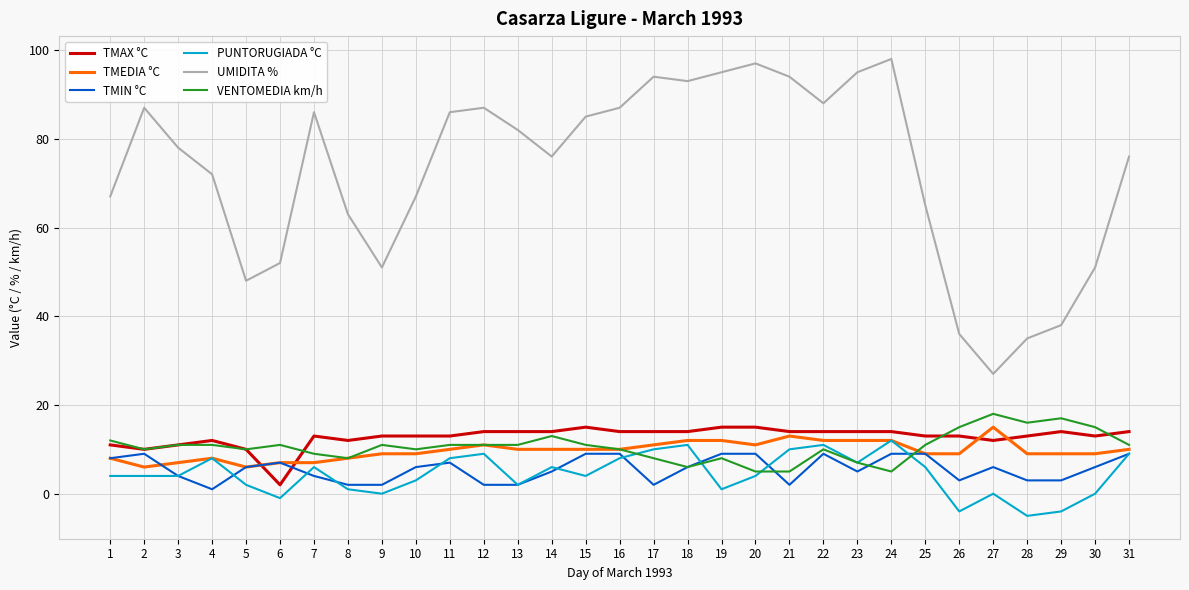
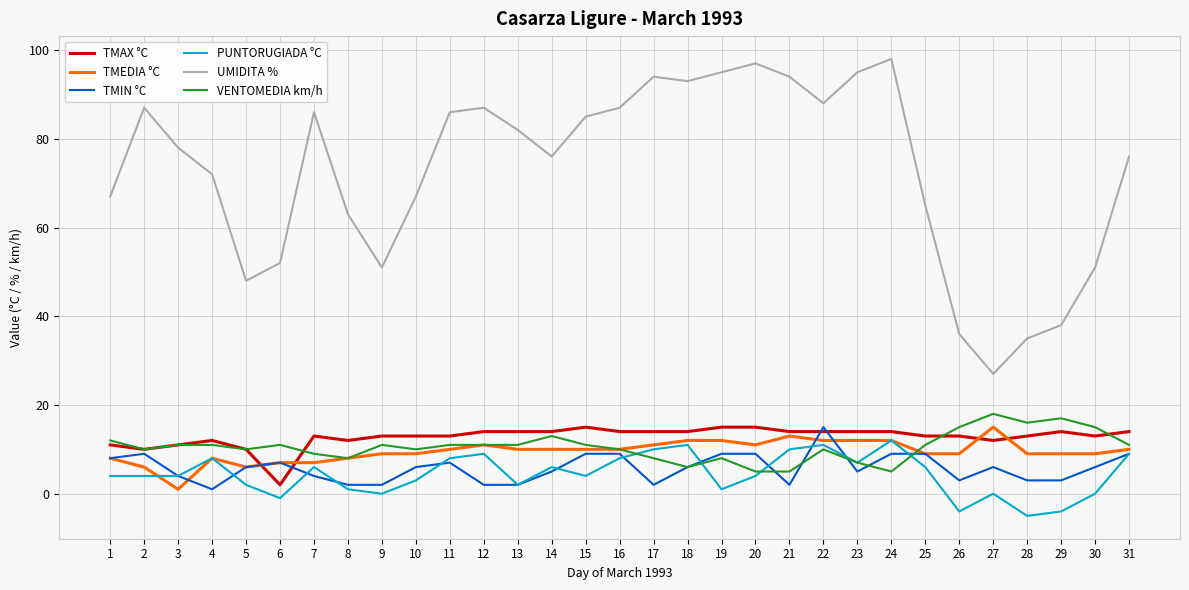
  {
    "TMAX °C": {
      "1": 11,
      "4": 12,
      "6": 2,
      "7": 13,
      "8": 12,
      "9": 13,
      "10": 13,
      "11": 13,
      "12": 14,
      "13": 14,
      "14": 14,
      "15": 15,
      "16": 14,
      "17": 14,
      "18": 14,
      "19": 15,
      "20": 15,
      "21": 14,
      "22": 14,
      "23": 14,
      "24": 14,
      "25": 13,
      "26": 13,
      "27": 12,
      "28": 13,
      "29": 14,
      "30": 13,
      "31": 14
    },
    "TMEDIA °C": {
      "2": 6,
-     "3": 7,
+     "3": 1,
      "7": 7,
      "9": 9,
      "10": 9,
      "11": 10,
      "13": 10,
      "14": 10,
      "15": 10,
      "17": 11,
      "18": 12,
      "19": 12,
      "20": 11,
      "21": 13,
      "22": 12,
      "23": 12,
      "26": 9,
      "27": 15,
      "28": 9,
      "29": 9,
      "30": 9,
      "31": 10
    },
    "TMIN °C": {
      "2": 9,
      "4": 1,
      "7": 4,
      "8": 2,
      "9": 2,
      "10": 6,
      "11": 7,
      "12": 2,
      "14": 5,
      "15": 9,
      "16": 9,
      "17": 2,
      "19": 9,
      "20": 9,
      "21": 2,
-     "22": 9,
+     "22": 15,
      "23": 5,
      "24": 9,
      "26": 3,
      "27": 6,
      "28": 3,
      "29": 3,
      "30": 6
    },
    "PUNTORUGIADA °C": {
      "1": 4,
      "2": 4,
      "5": 2,
      "6": -1,
      "7": 6,
      "8": 1,
      "9": 0,
      "10": 3,
      "11": 8,
      "12": 9,
      "14": 6,
      "15": 4,
      "16": 8,
      "17": 10,
      "18": 11,
      "19": 1,
      "20": 4,
      "21": 10,
      "22": 11,
      "25": 6,
      "26": -4,
      "27": 0,
      "28": -5,
      "29": -4,
      "30": 0
    },
    "UMIDITA %": {
      "1": 67,
      "2": 87,
      "3": 78,
      "4": 72,
      "5": 48,
      "6": 52,
      "7": 86,
      "8": 63,
      "9": 51,
      "10": 67,
      "11": 86,
      "12": 87,
      "13": 82,
      "14": 76,
      "15": 85,
      "16": 87,
      "17": 94,
      "18": 93,
      "19": 95,
      "20": 97,
      "21": 94,
      "22": 88,
      "23": 95,
      "24": 98,
      "25": 65,
      "26": 36,
      "27": 27,
      "28": 35,
      "29": 38,
      "30": 51,
      "31": 76
    },
    "VENTOMEDIA km/h": {
      "1": 12,
      "4": 11,
      "6": 11,
      "7": 9,
      "9": 11,
      "10": 10,
      "11": 11,
      "13": 11,
      "14": 13,
      "15": 11,
      "17": 8,
      "19": 8,
      "20": 5,
      "21": 5,
      "22": 10,
      "24": 5,
      "25": 11,
      "26": 15,
      "27": 18,
      "28": 16,
      "29": 17,
      "30": 15,
      "31": 11
    }
  }
